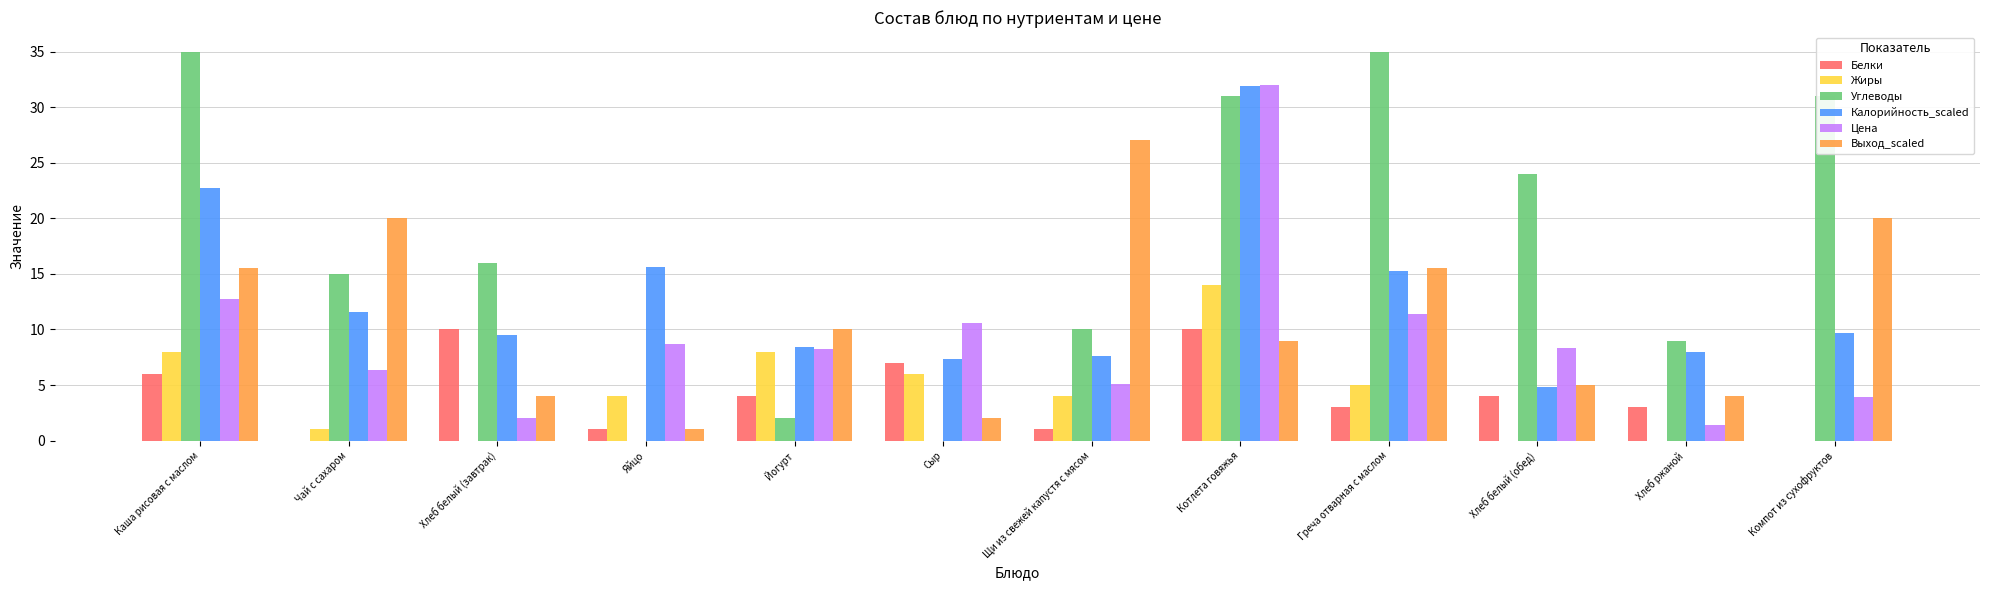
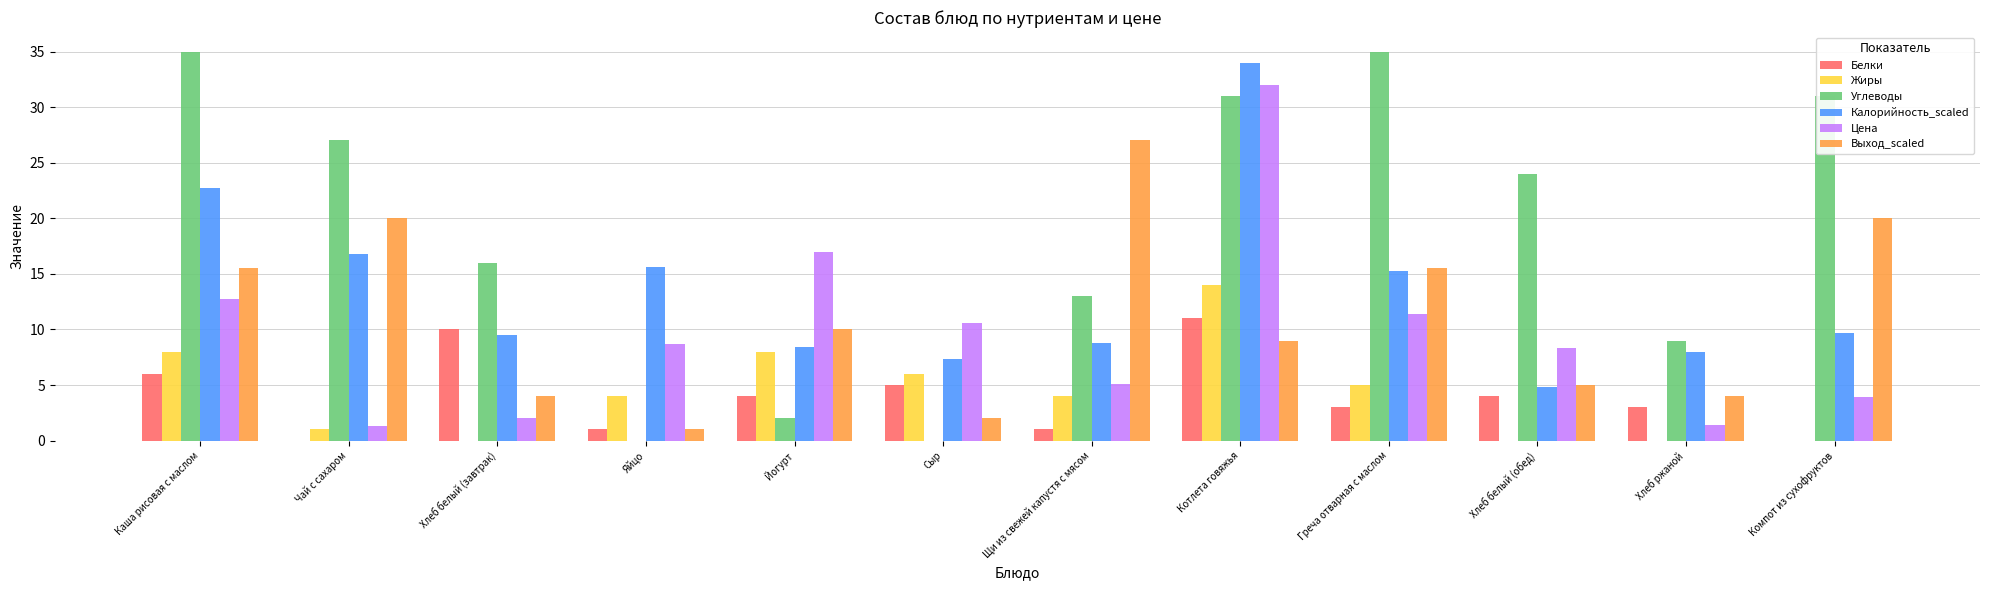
  {
    "Белки": {
      "Каша рисовая с маслом": 6,
      "Чай с сахаром": 0,
      "Хлеб белый (завтрак)": 10,
      "Яйцо": 1,
      "Йогурт": 4,
-     "Сыр": 7,
+     "Сыр": 5,
      "Щи из свежей капустя с мясом": 1,
-     "Котлета говяжья": 10,
+     "Котлета говяжья": 11,
      "Греча отварная с маслом": 3,
      "Хлеб белый (обед)": 4,
      "Хлеб ржаной": 3,
      "Компот из сухофруктов": 0
    },
    "Углеводы": {
      "Каша рисовая с маслом": 35,
-     "Чай с сахаром": 15,
+     "Чай с сахаром": 27,
      "Хлеб белый (завтрак)": 16,
      "Яйцо": 0,
      "Йогурт": 2,
      "Сыр": 0,
-     "Щи из свежей капустя с мясом": 10,
+     "Щи из свежей капустя с мясом": 13,
      "Котлета говяжья": 31,
      "Греча отварная с маслом": 35,
      "Хлеб белый (обед)": 24,
      "Хлеб ржаной": 9
    },
    "Калорийность_scaled": {
      "Каша рисовая с маслом": 22.7,
-     "Чай с сахаром": 11.6,
+     "Чай с сахаром": 16.8,
      "Хлеб белый (завтрак)": 9.5,
      "Яйцо": 15.6,
      "Йогурт": 8.4,
      "Сыр": 7.3,
-     "Щи из свежей капустя с мясом": 7.6,
-     "Котлета говяжья": 31.9,
+     "Щи из свежей капустя с мясом": 8.8,
+     "Котлета говяжья": 34.0,
      "Греча отварная с маслом": 15.3,
      "Хлеб белый (обед)": 4.8,
      "Хлеб ржаной": 8.0,
      "Компот из сухофруктов": 9.7
    },
    "Цена": {
      "Каша рисовая с маслом": 12.8,
-     "Чай с сахаром": 6.4,
+     "Чай с сахаром": 1.3,
      "Хлеб белый (завтрак)": 2.1,
      "Яйцо": 8.7,
-     "Йогурт": 8.2,
+     "Йогурт": 17.0,
      "Сыр": 10.6,
      "Щи из свежей капустя с мясом": 5.1,
      "Котлета говяжья": 32.0,
      "Греча отварная с маслом": 11.4,
      "Хлеб белый (обед)": 8.3,
      "Хлеб ржаной": 1.4,
      "Компот из сухофруктов": 3.9
    }
  }
